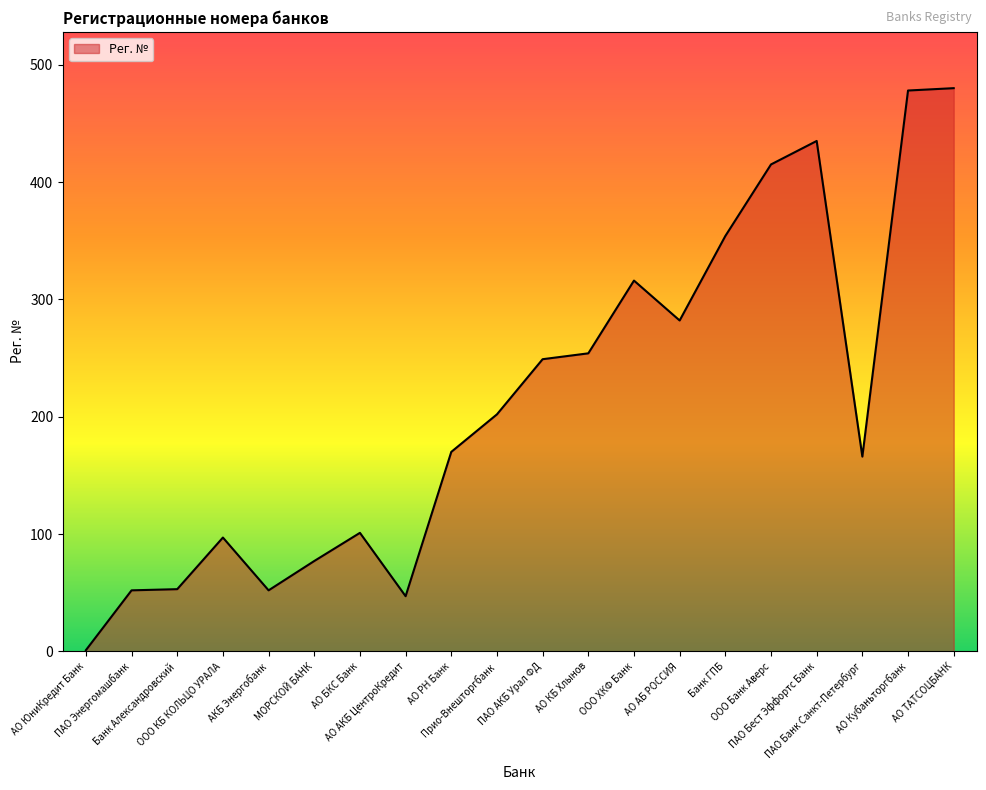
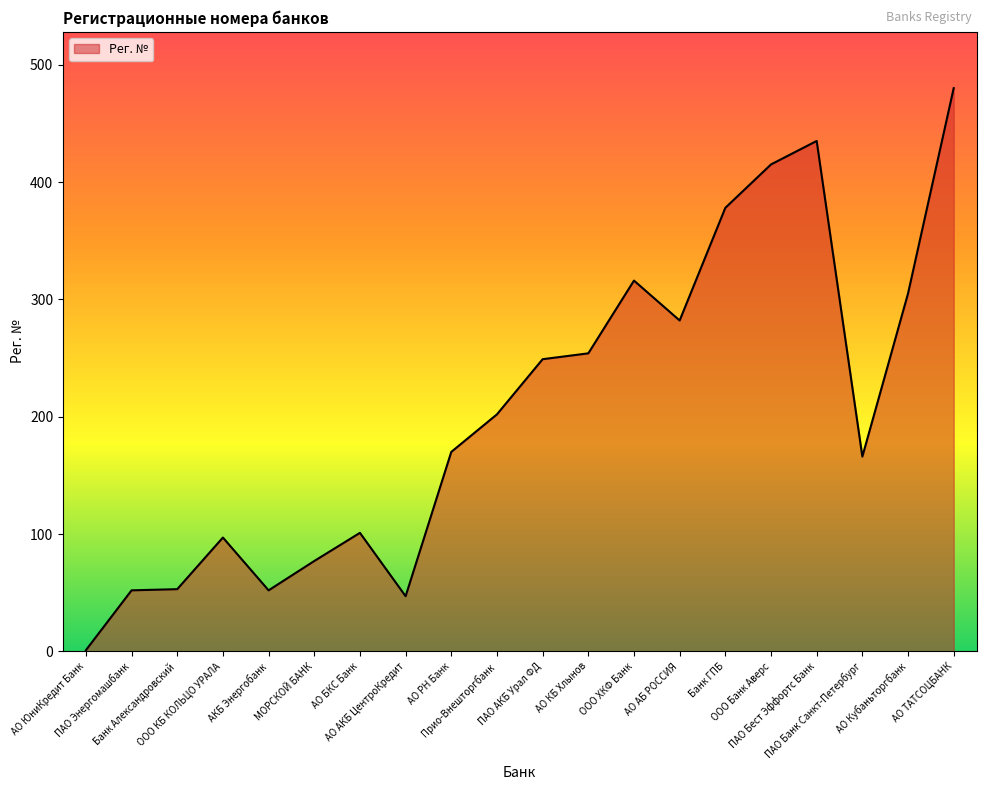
  {
    "АО ЮниКредит Банк": 1,
    "ПАО Энергомашбанк": 52,
    "Банк Александровский": 53,
    "ООО КБ КОЛЬЦО УРАЛА": 97,
    "АКБ Энергобанк": 52,
    "МОРСКОЙ БАНК": 77,
    "АО БКС Банк": 101,
    "АО АКБ ЦентроКредит": 47,
    "АО РН Банк": 170,
    "Прио-Внешторгбанк": 202,
    "ПАО АКБ Урал ФД": 249,
    "АО КБ Хлынов": 254,
    "ООО ХКФ Банк": 316,
    "АО АБ РОССИЯ": 282,
-   "Банк ГПБ": 354,
+   "Банк ГПБ": 378,
    "ООО Банк Аверс": 415,
    "ПАО Бест Эффортс Банк": 435,
    "ПАО Банк Санкт-Петербург": 166,
-   "АО Кубаньторгбанк": 478,
+   "АО Кубаньторгбанк": 305,
    "АО ТАТСОЦБАНК": 480
  }
